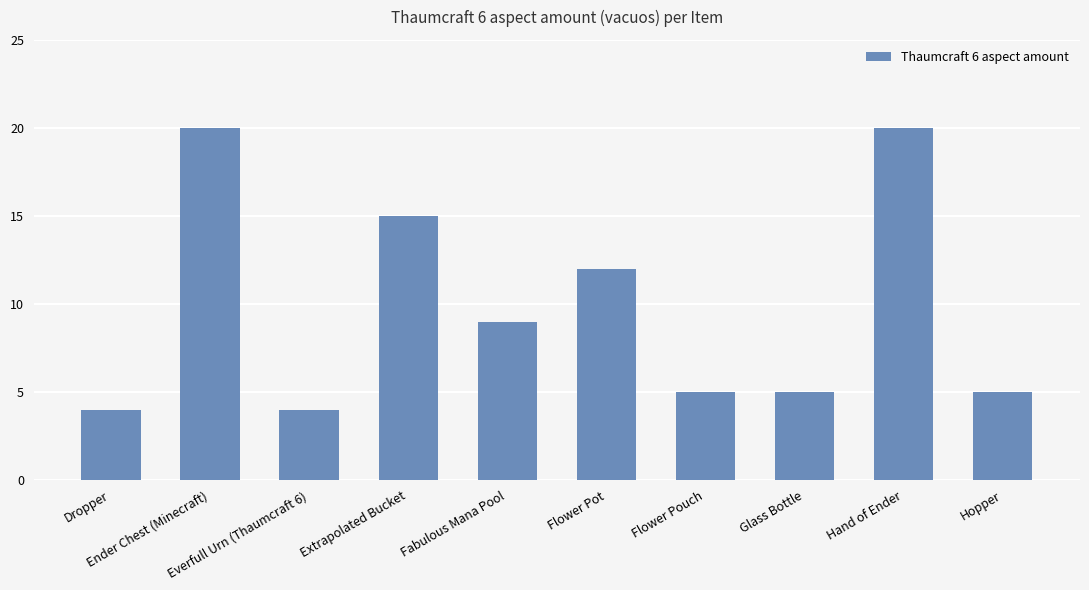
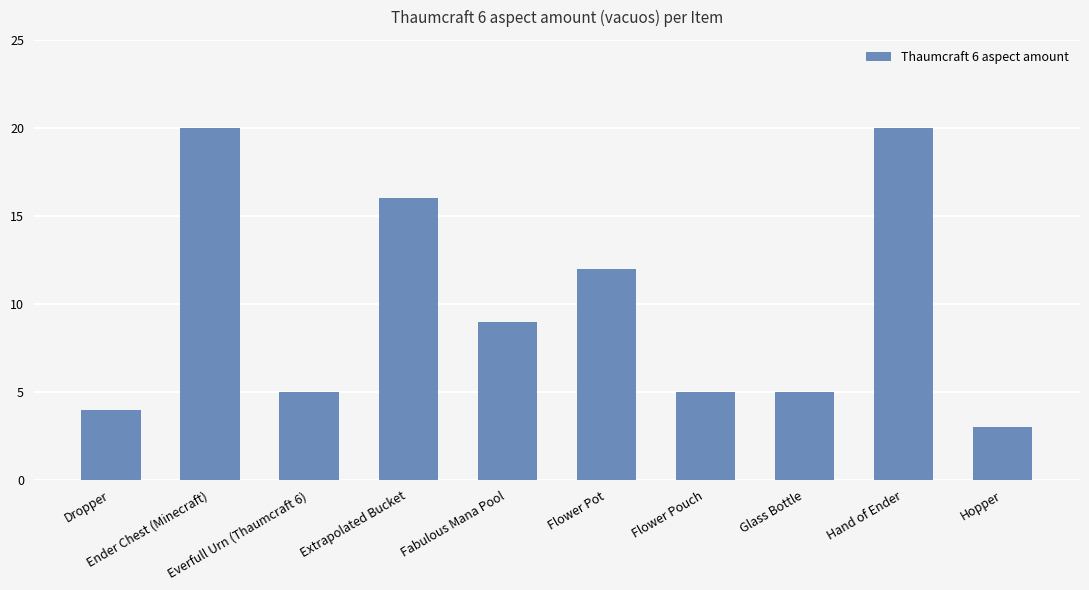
  {
    "Dropper": 4,
    "Ender Chest (Minecraft)": 20,
-   "Everfull Urn (Thaumcraft 6)": 4,
-   "Extrapolated Bucket": 15,
+   "Everfull Urn (Thaumcraft 6)": 5,
+   "Extrapolated Bucket": 16,
    "Fabulous Mana Pool": 9,
    "Flower Pot": 12,
    "Flower Pouch": 5,
    "Glass Bottle": 5,
    "Hand of Ender": 20,
-   "Hopper": 5
+   "Hopper": 3
  }
